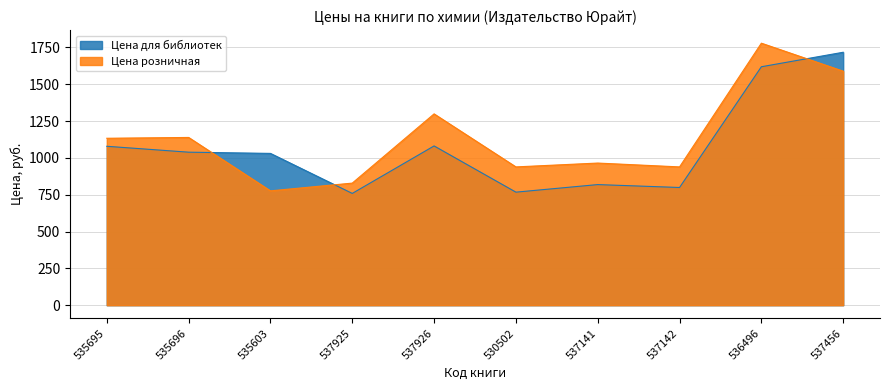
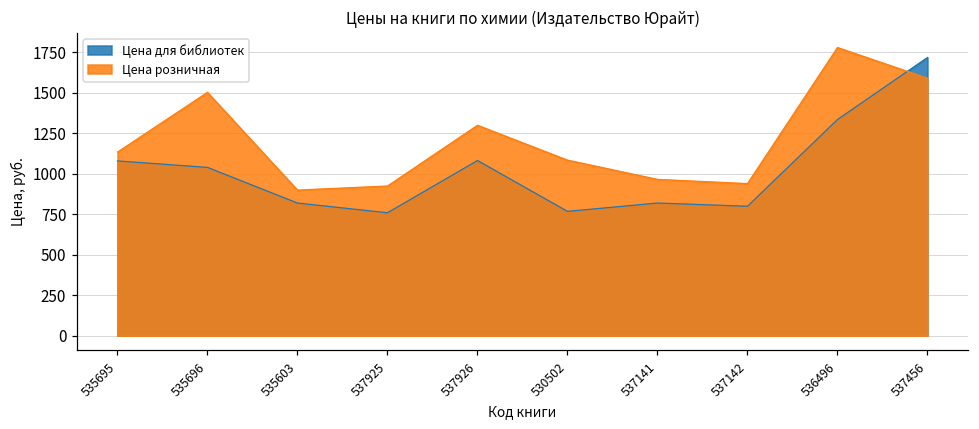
  {
    "Цена для библиотек": {
      "535695": 1080,
      "535696": 1040,
-     "535603": 1030,
+     "535603": 820,
      "537925": 760,
      "537926": 1080,
      "530502": 770,
      "537141": 820,
      "537142": 800,
-     "536496": 1620,
+     "536496": 1330,
      "537456": 1720
    },
    "Цена розничная": {
      "535695": 1130,
-     "535696": 1140,
-     "535603": 780,
-     "537925": 830,
+     "535696": 1500,
+     "535603": 900,
+     "537925": 920,
      "537926": 1300,
-     "530502": 940,
+     "530502": 1080,
      "537141": 970,
      "537142": 940,
      "536496": 1780,
      "537456": 1590
    }
  }
